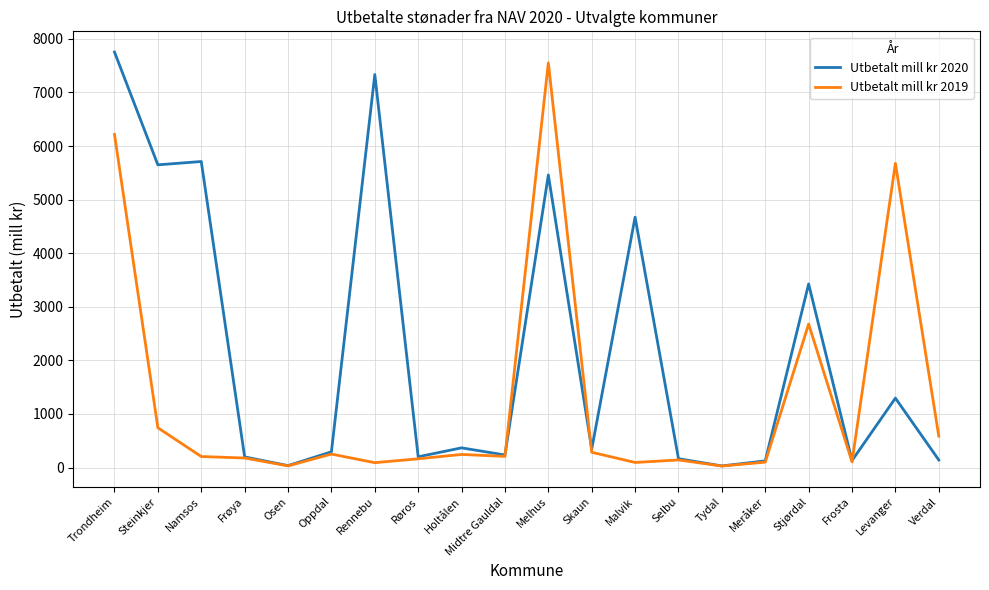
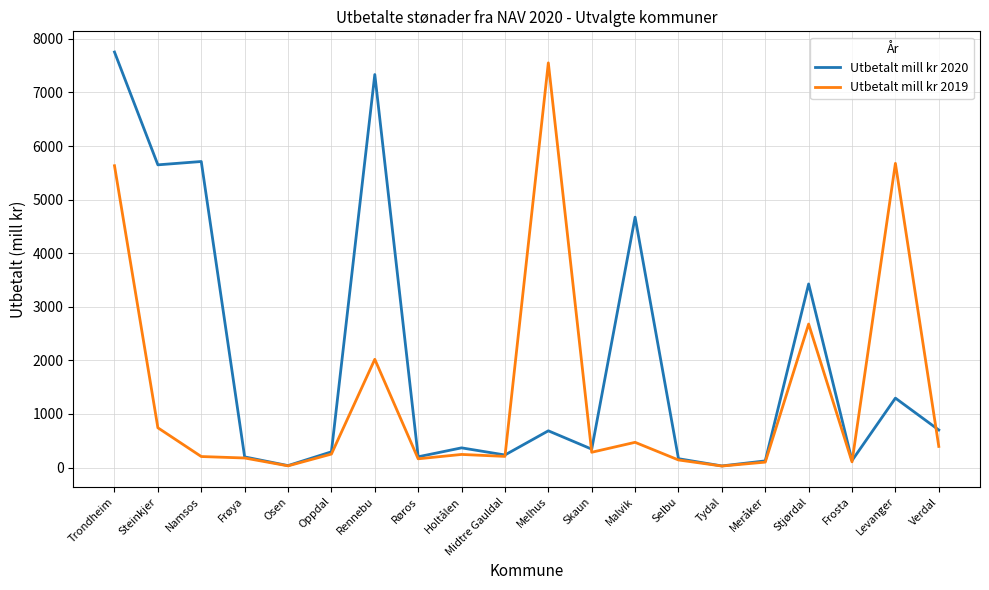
  {
    "Utbetalt mill kr 2020": {
      "Trondheim": 7800,
      "Steinkjer": 5600,
      "Namsos": 5700,
      "Rennebu": 7300,
      "Holtålen": 400,
-     "Melhus": 5500,
+     "Melhus": 700,
      "Skaun": 300,
      "Malvik": 4700,
      "Stjørdal": 3400,
      "Levanger": 1300,
-     "Verdal": 100
+     "Verdal": 700
    },
    "Utbetalt mill kr 2019": {
-     "Trondheim": 6200,
+     "Trondheim": 5600,
      "Steinkjer": 700,
      "Namsos": 200,
-     "Rennebu": 100,
+     "Rennebu": 2000,
      "Holtålen": 200,
      "Melhus": 7600,
      "Skaun": 300,
-     "Malvik": 100,
+     "Malvik": 500,
      "Stjørdal": 2700,
      "Levanger": 5700,
-     "Verdal": 600
+     "Verdal": 400
    }
  }
